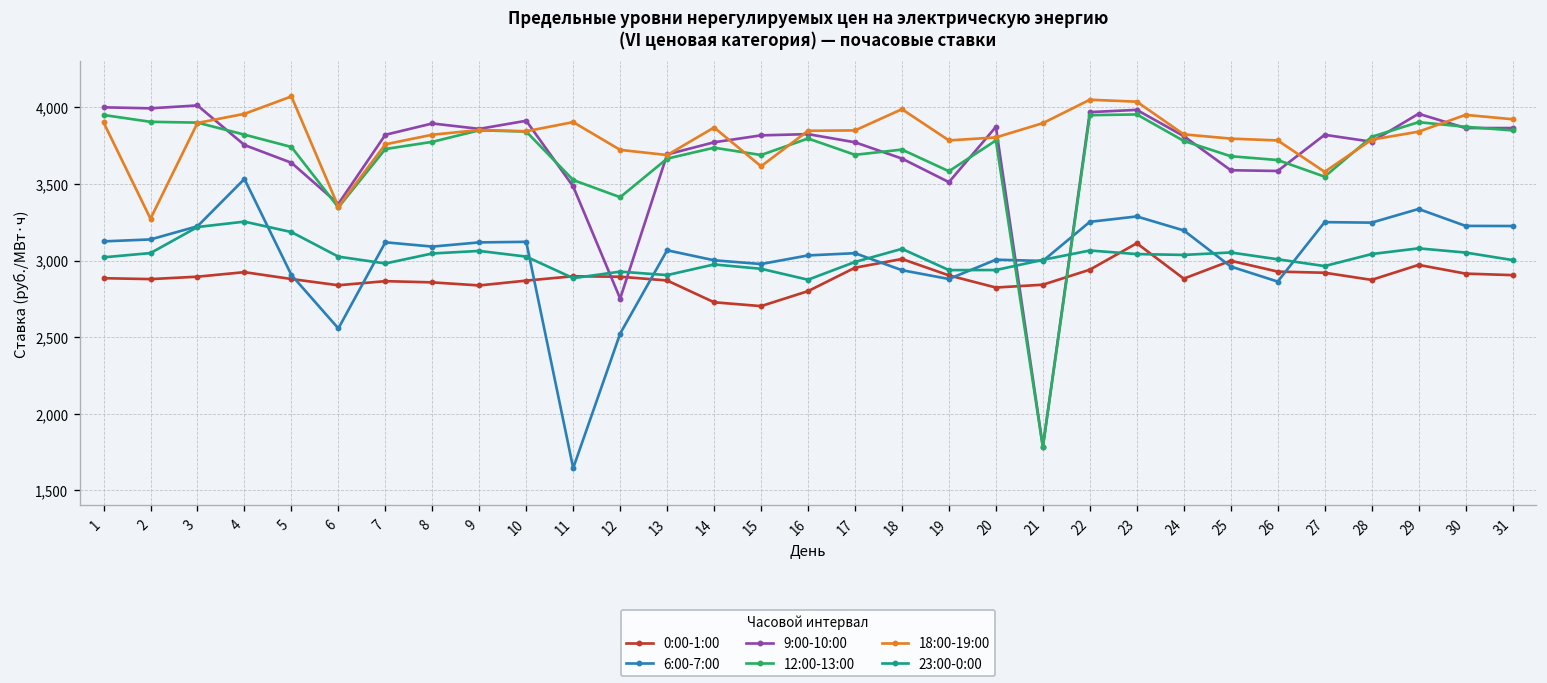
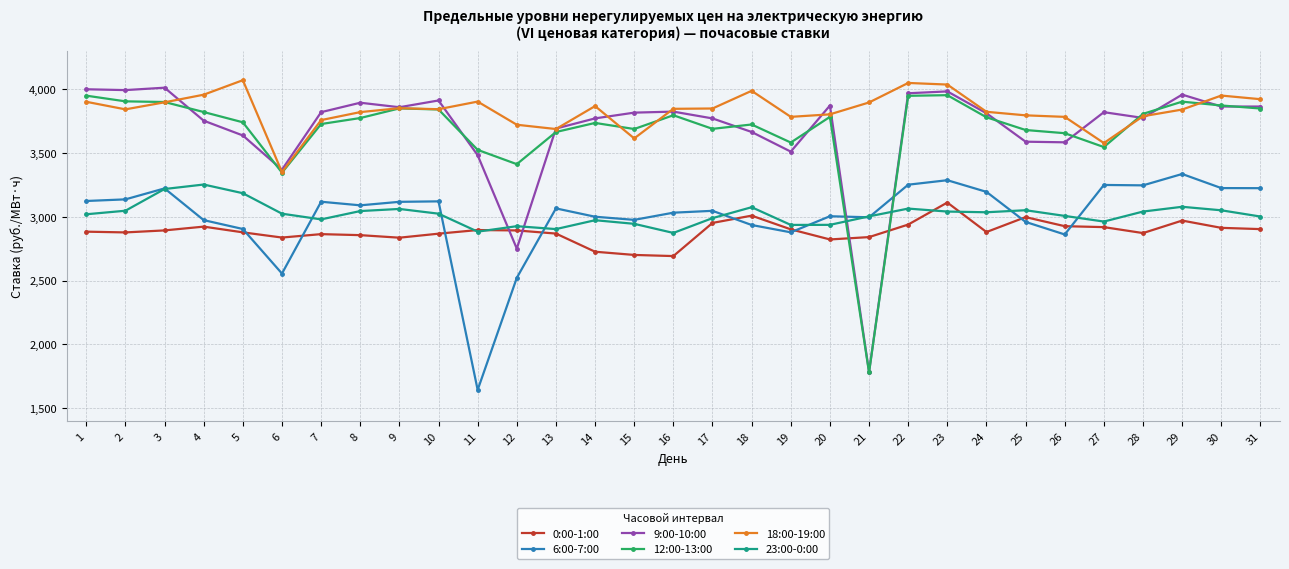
  {
    "0:00-1:00": {
      "1": "2,880",
      "2": "2,880",
      "3": "2,890",
      "4": "2,920",
      "5": "2,880",
      "6": "2,840",
      "7": "2,870",
      "8": "2,860",
      "9": "2,840",
      "10": "2,870",
      "12": "2,890",
      "13": "2,870",
      "14": "2,730",
      "15": "2,700",
-     "16": "2,800",
+     "16": "2,690",
      "17": "2,950",
      "18": "3,010",
      "19": "2,900",
      "20": "2,820",
      "21": "2,840",
      "22": "2,940",
      "23": "3,110",
      "24": "2,880",
      "25": "3,000",
      "26": "2,930",
      "27": "2,920",
      "28": "2,870",
      "29": "2,970",
      "30": "2,910",
      "31": "2,900"
    },
    "6:00-7:00": {
      "1": "3,120",
      "2": "3,140",
-     "4": "3,530",
+     "4": "2,970",
      "5": "2,910",
      "6": "2,560",
      "7": "3,120",
      "8": "3,090",
      "9": "3,120",
      "10": "3,120",
      "11": "1,640",
      "12": "2,520",
      "13": "3,070",
      "14": "3,000",
      "15": "2,980",
      "16": "3,030",
      "17": "3,050",
      "18": "2,940",
      "19": "2,880",
      "20": "3,010",
      "22": "3,250",
      "23": "3,290",
      "24": "3,200",
      "25": "2,960",
      "26": "2,860",
      "27": "3,250",
      "28": "3,250",
      "29": "3,340",
      "30": "3,230",
      "31": "3,230"
    },
    "9:00-10:00": {
      "1": "4,000",
      "2": "3,990",
      "3": "4,010",
      "4": "3,750",
      "5": "3,640",
      "7": "3,820",
      "8": "3,900",
      "10": "3,910",
      "11": "3,480",
      "12": "2,750",
      "14": "3,770",
      "15": "3,820",
      "16": "3,830",
      "17": "3,770",
      "18": "3,670",
      "19": "3,510",
      "20": "3,870",
      "22": "3,970",
      "23": "3,980",
      "25": "3,590",
      "26": "3,580",
      "27": "3,820",
      "29": "3,960"
    },
    "18:00-19:00": {
      "1": "3,900",
-     "2": "3,270",
+     "2": "3,840",
      "4": "3,960",
      "5": "4,070",
      "7": "3,760",
      "8": "3,820",
      "11": "3,900",
      "12": "3,720",
      "14": "3,870",
      "15": "3,620",
      "16": "3,850",
      "17": "3,850",
      "18": "3,990",
      "19": "3,780",
      "21": "3,900",
      "22": "4,050",
      "23": "4,040",
      "25": "3,800",
      "26": "3,780",
      "27": "3,580",
      "29": "3,840",
      "30": "3,950",
      "31": "3,920"
    }
  }
